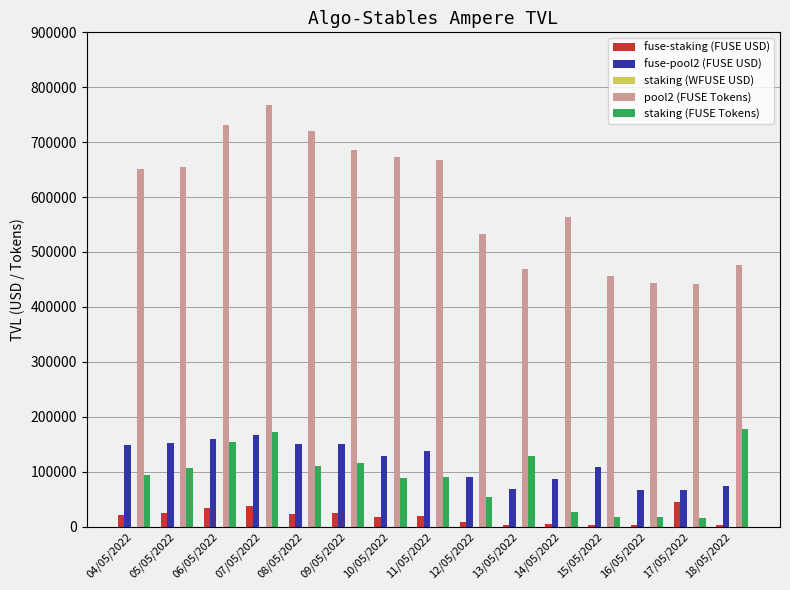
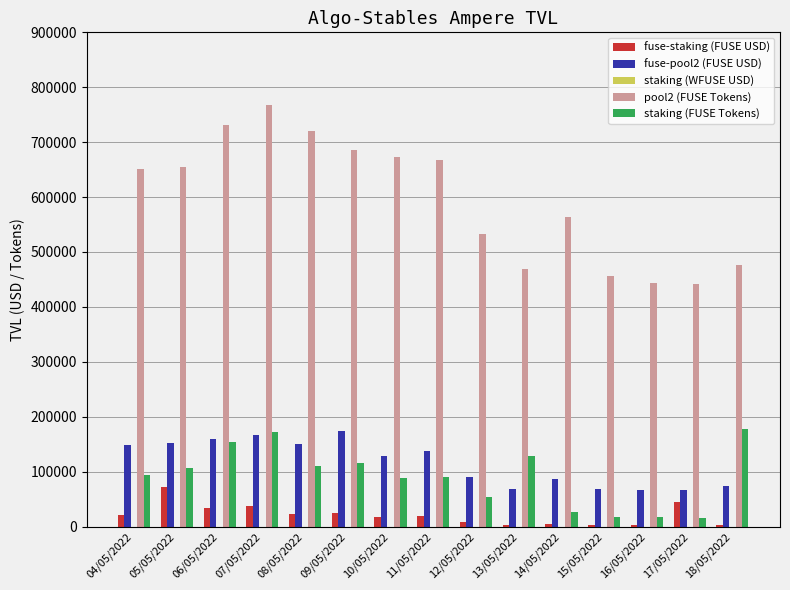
  {
    "fuse-staking (FUSE USD)": {
      "04/05/2022": 20000,
-     "05/05/2022": 20000,
+     "05/05/2022": 70000,
      "06/05/2022": 30000,
      "07/05/2022": 40000,
      "08/05/2022": 20000,
      "09/05/2022": 30000,
      "10/05/2022": 20000,
      "11/05/2022": 20000,
      "12/05/2022": 10000,
      "17/05/2022": 50000
    },
    "fuse-pool2 (FUSE USD)": {
      "04/05/2022": 150000,
      "05/05/2022": 150000,
      "06/05/2022": 160000,
      "07/05/2022": 170000,
      "08/05/2022": 150000,
-     "09/05/2022": 150000,
+     "09/05/2022": 170000,
      "10/05/2022": 130000,
      "11/05/2022": 140000,
      "12/05/2022": 90000,
      "13/05/2022": 70000,
      "14/05/2022": 90000,
-     "15/05/2022": 110000,
+     "15/05/2022": 70000,
      "16/05/2022": 70000,
      "17/05/2022": 70000,
      "18/05/2022": 70000
    },
    "staking (WFUSE USD)": {
      "04/05/2022": 0,
      "05/05/2022": 0,
      "06/05/2022": 0,
      "07/05/2022": 0,
      "08/05/2022": 0,
      "09/05/2022": 0,
      "10/05/2022": 0,
      "11/05/2022": 0,
      "12/05/2022": 0,
      "13/05/2022": 0,
      "14/05/2022": 0,
      "15/05/2022": 0,
      "16/05/2022": 0,
      "17/05/2022": 0,
      "18/05/2022": 0
    },
    "pool2 (FUSE Tokens)": {
      "04/05/2022": 650000,
      "05/05/2022": 650000,
      "06/05/2022": 730000,
      "07/05/2022": 770000,
      "08/05/2022": 720000,
      "09/05/2022": 690000,
      "10/05/2022": 670000,
      "11/05/2022": 670000,
      "12/05/2022": 530000,
      "13/05/2022": 470000,
      "14/05/2022": 560000,
      "15/05/2022": 460000,
      "16/05/2022": 440000,
      "17/05/2022": 440000,
      "18/05/2022": 480000
    },
    "staking (FUSE Tokens)": {
      "04/05/2022": 90000,
      "05/05/2022": 110000,
      "06/05/2022": 150000,
      "07/05/2022": 170000,
      "08/05/2022": 110000,
      "09/05/2022": 120000,
      "10/05/2022": 90000,
      "11/05/2022": 90000,
      "12/05/2022": 50000,
      "13/05/2022": 130000,
      "14/05/2022": 30000,
      "15/05/2022": 20000,
      "16/05/2022": 20000,
      "17/05/2022": 20000,
      "18/05/2022": 180000
    }
  }
